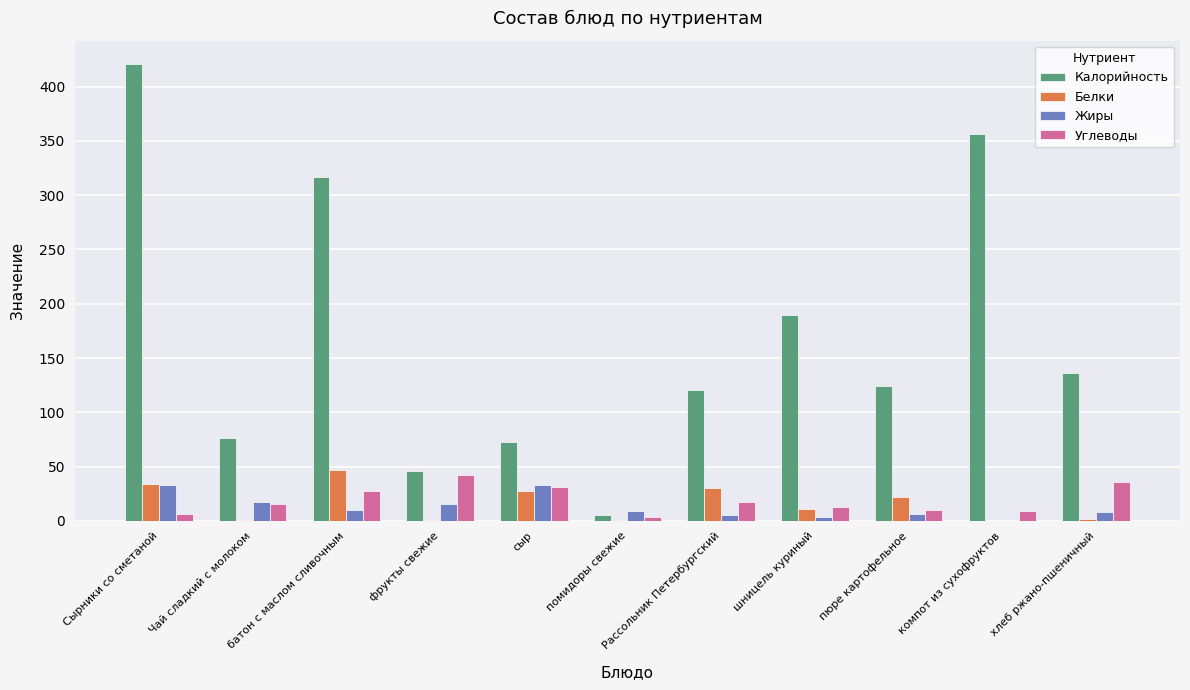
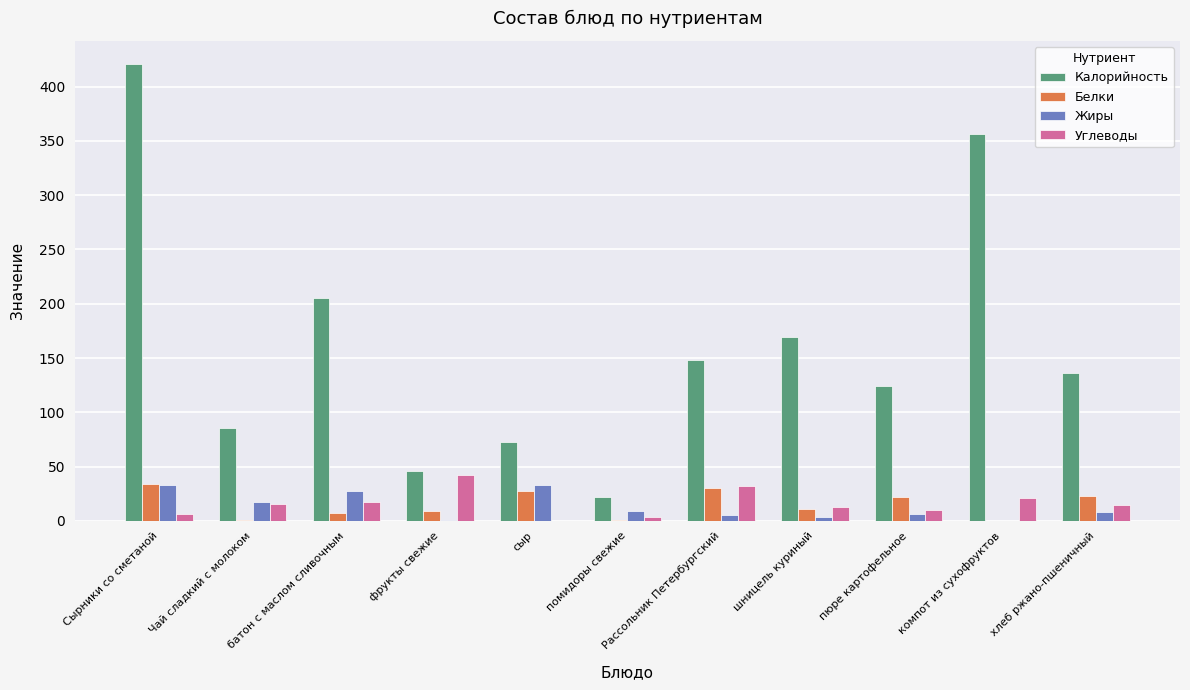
  {
    "Калорийность": {
      "Сырники со сметаной": 421,
-     "Чай сладкий с молоком": 76,
-     "батон с маслом сливочным": 317,
+     "Чай сладкий с молоком": 86,
+     "батон с маслом сливочным": 205,
      "фрукты свежие": 46,
      "сыр": 73,
-     "помидоры свежие": 5,
-     "Рассольник Петербургский": 121,
-     "шницель куриный": 190,
+     "помидоры свежие": 22,
+     "Рассольник Петербургский": 148,
+     "шницель куриный": 169,
      "пюре картофельное": 124,
      "компот из сухофруктов": 356,
      "хлеб ржано-пшеничный": 136
    },
    "Белки": {
      "Сырники со сметаной": 34,
-     "батон с маслом сливочным": 47,
-     "фрукты свежие": 1,
+     "батон с маслом сливочным": 7,
+     "фрукты свежие": 9,
      "сыр": 28,
      "Рассольник Петербургский": 30,
      "шницель куриный": 11,
      "пюре картофельное": 22,
      "компот из сухофруктов": 0,
-     "хлеб ржано-пшеничный": 2
+     "хлеб ржано-пшеничный": 23
    },
    "Жиры": {
      "Сырники со сметаной": 33,
      "Чай сладкий с молоком": 17,
-     "батон с маслом сливочным": 10,
-     "фрукты свежие": 16,
+     "батон с маслом сливочным": 28,
+     "фрукты свежие": 1,
      "сыр": 33,
      "помидоры свежие": 9,
      "Рассольник Петербургский": 5,
      "шницель куриный": 4,
      "пюре картофельное": 6,
      "компот из сухофруктов": 0,
      "хлеб ржано-пшеничный": 8
    },
    "Углеводы": {
      "Сырники со сметаной": 6,
      "Чай сладкий с молоком": 16,
-     "батон с маслом сливочным": 28,
+     "батон с маслом сливочным": 17,
      "фрукты свежие": 42,
-     "сыр": 31,
+     "сыр": 0,
      "помидоры свежие": 4,
-     "Рассольник Петербургский": 17,
+     "Рассольник Петербургский": 32,
      "шницель куриный": 13,
      "пюре картофельное": 10,
-     "компот из сухофруктов": 9,
-     "хлеб ржано-пшеничный": 36
+     "компот из сухофруктов": 21,
+     "хлеб ржано-пшеничный": 15
    }
  }
